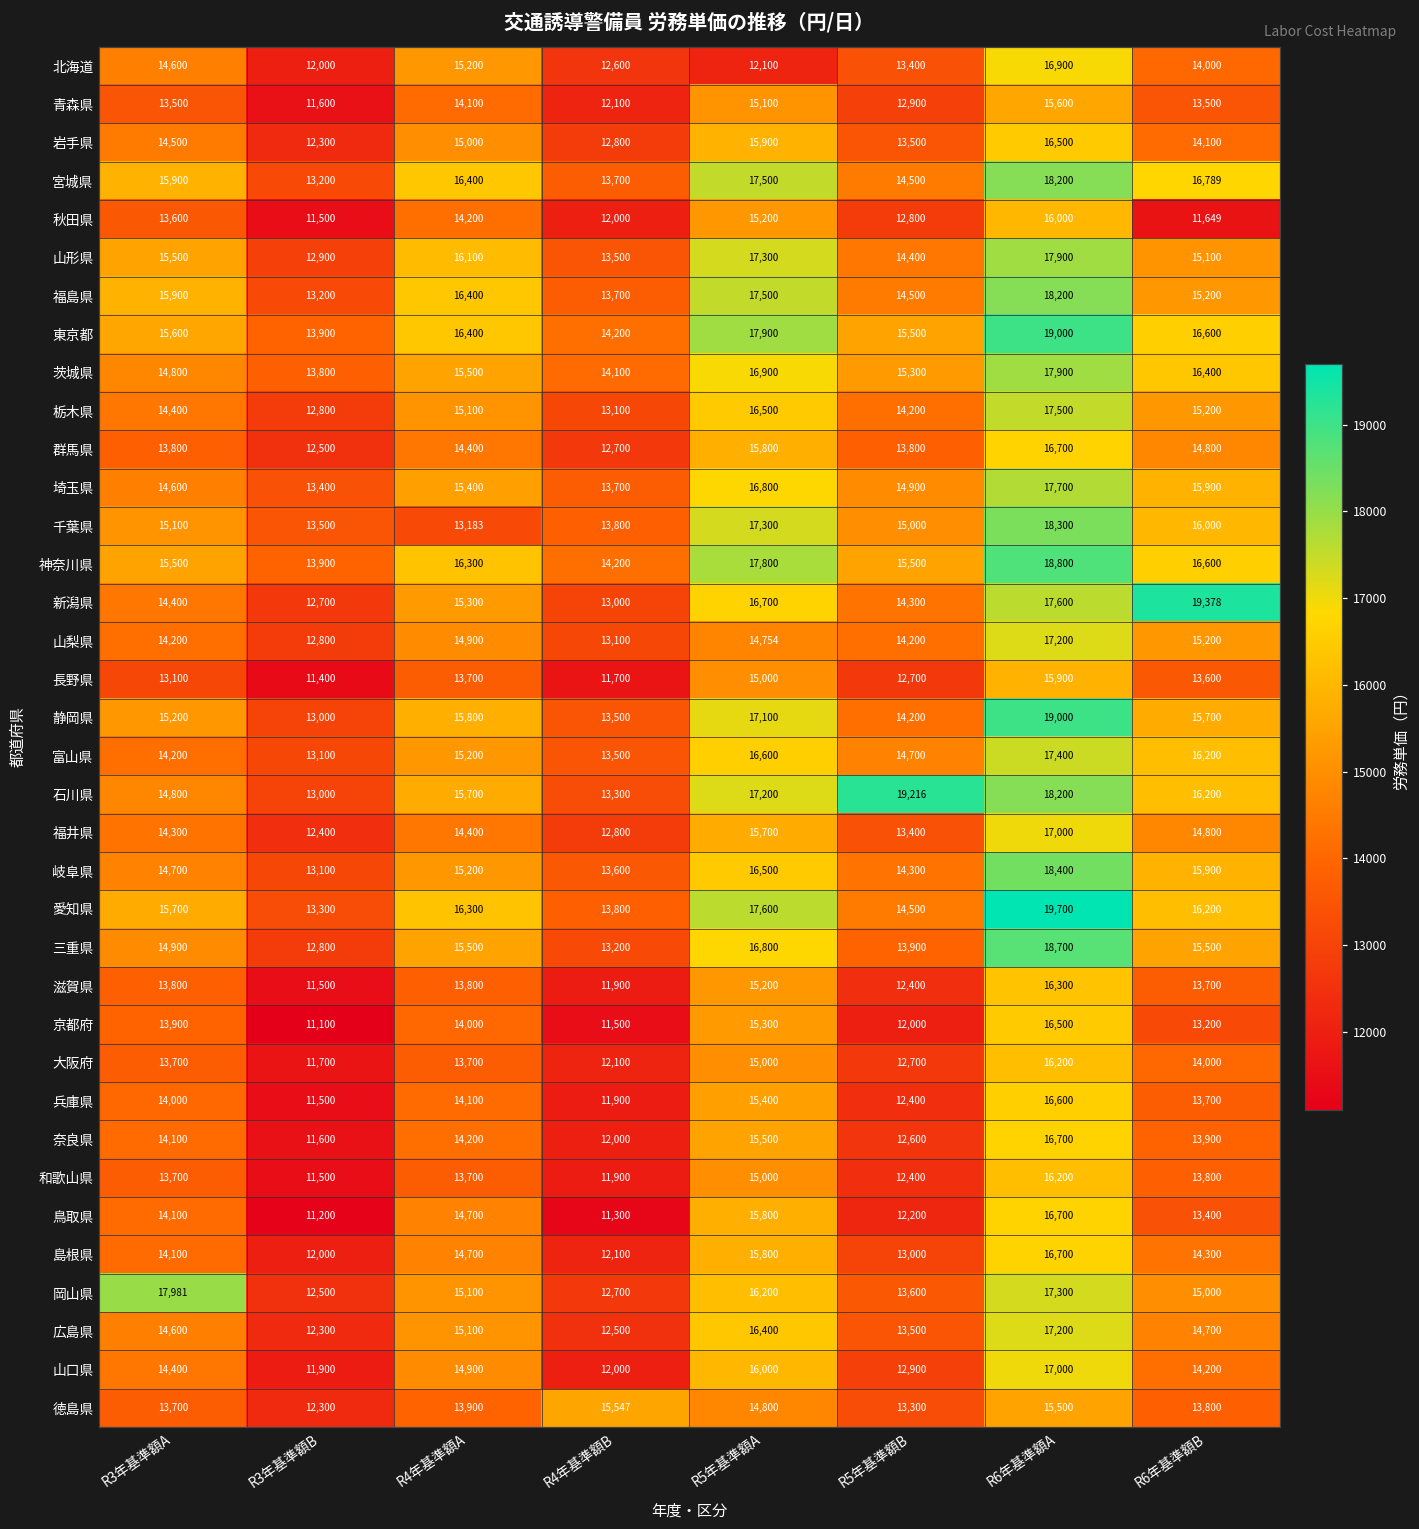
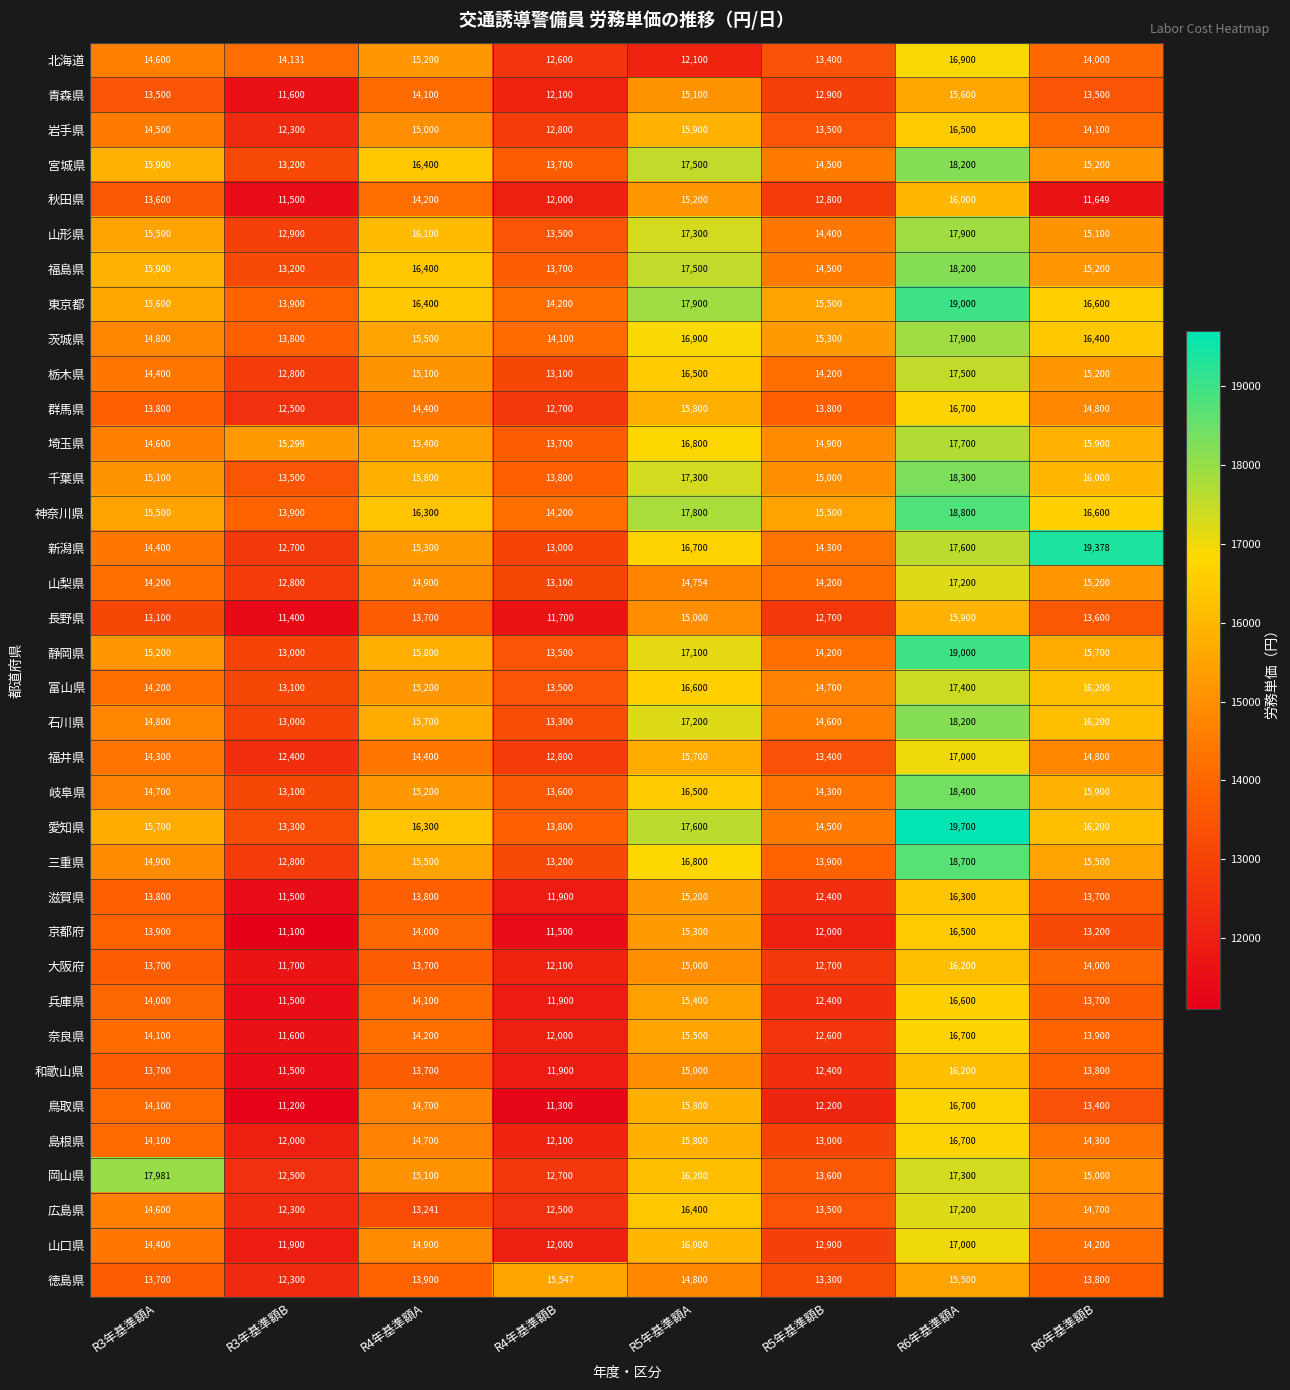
  {
    "北海道": {
      "R3年基準額A": "14,600",
-     "R3年基準額B": "12,000",
+     "R3年基準額B": "14,131",
      "R4年基準額A": "15,200",
      "R4年基準額B": "12,600",
      "R5年基準額A": "12,100",
      "R5年基準額B": "13,400",
      "R6年基準額A": "16,900",
      "R6年基準額B": "14,000"
    },
    "宮城県": {
      "R3年基準額A": "15,900",
      "R3年基準額B": "13,200",
      "R4年基準額A": "16,400",
      "R4年基準額B": "13,700",
      "R5年基準額A": "17,500",
      "R5年基準額B": "14,500",
      "R6年基準額A": "18,200",
-     "R6年基準額B": "16,789"
+     "R6年基準額B": "15,200"
    },
    "埼玉県": {
      "R3年基準額A": "14,600",
-     "R3年基準額B": "13,400",
+     "R3年基準額B": "15,299",
      "R4年基準額A": "15,400",
      "R4年基準額B": "13,700",
      "R5年基準額A": "16,800",
      "R5年基準額B": "14,900",
      "R6年基準額A": "17,700",
      "R6年基準額B": "15,900"
    },
    "千葉県": {
      "R3年基準額A": "15,100",
      "R3年基準額B": "13,500",
-     "R4年基準額A": "13,183",
+     "R4年基準額A": "15,800",
      "R4年基準額B": "13,800",
      "R5年基準額A": "17,300",
      "R5年基準額B": "15,000",
      "R6年基準額A": "18,300",
      "R6年基準額B": "16,000"
    },
    "石川県": {
      "R3年基準額A": "14,800",
      "R3年基準額B": "13,000",
      "R4年基準額A": "15,700",
      "R4年基準額B": "13,300",
      "R5年基準額A": "17,200",
-     "R5年基準額B": "19,216",
+     "R5年基準額B": "14,600",
      "R6年基準額A": "18,200",
      "R6年基準額B": "16,200"
    },
    "広島県": {
      "R3年基準額A": "14,600",
      "R3年基準額B": "12,300",
-     "R4年基準額A": "15,100",
+     "R4年基準額A": "13,241",
      "R4年基準額B": "12,500",
      "R5年基準額A": "16,400",
      "R5年基準額B": "13,500",
      "R6年基準額A": "17,200",
      "R6年基準額B": "14,700"
    }
  }
